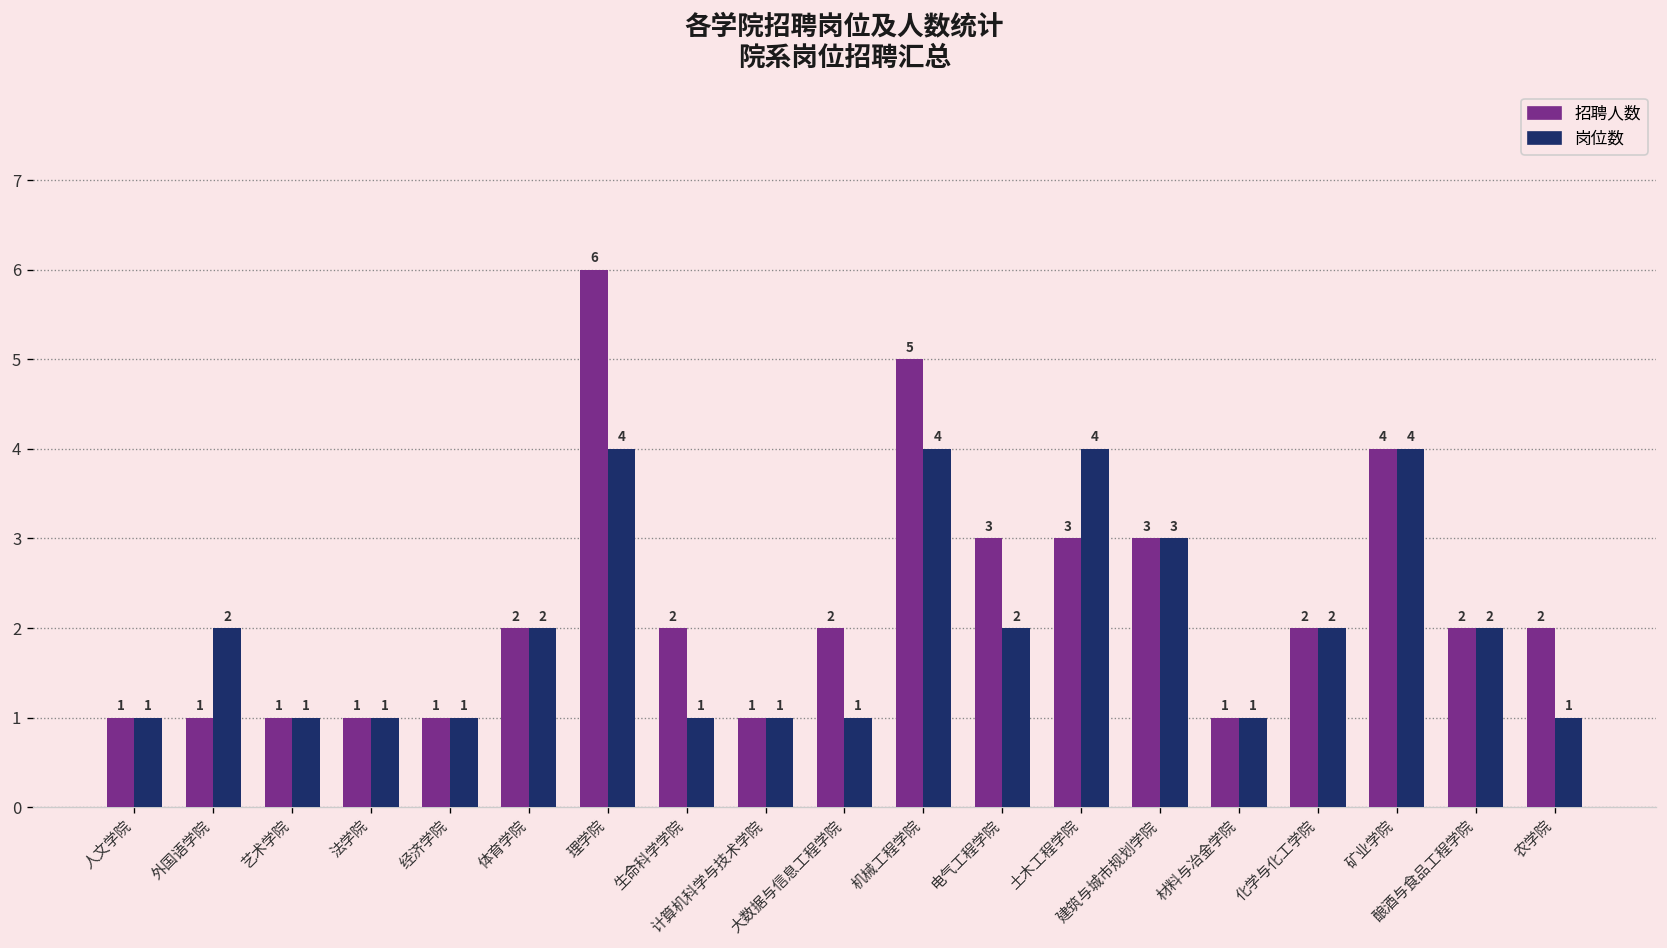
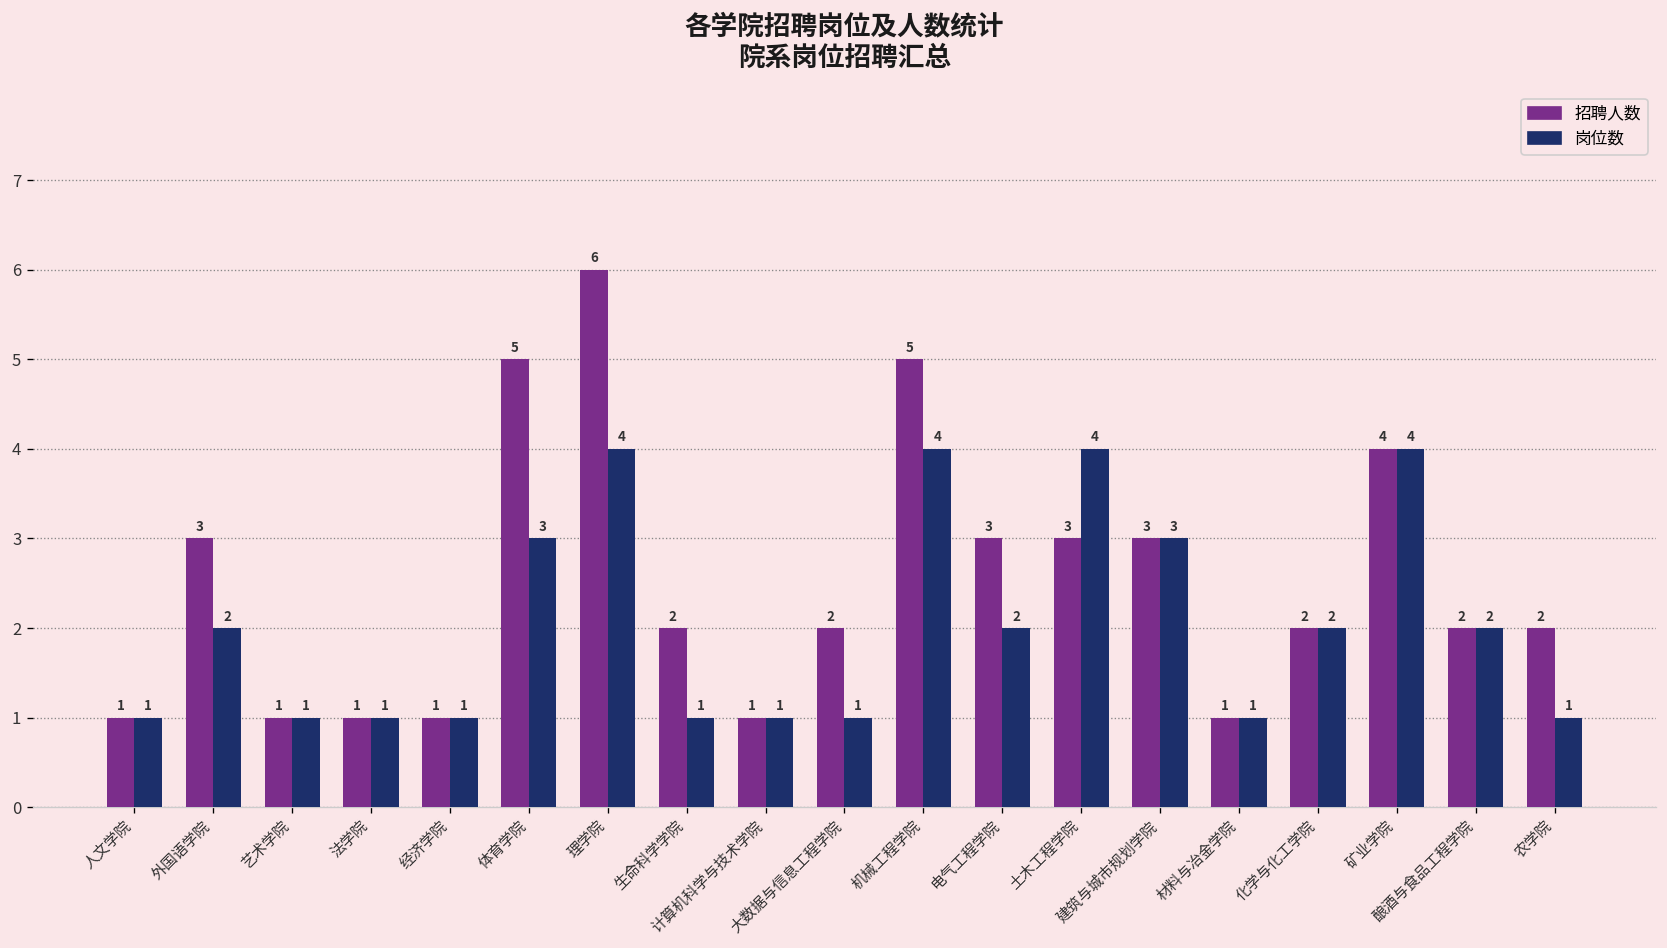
  {
    "招聘人数": {
      "人文学院": 1,
-     "外国语学院": 1,
+     "外国语学院": 3,
      "艺术学院": 1,
      "法学院": 1,
      "经济学院": 1,
-     "体育学院": 2,
+     "体育学院": 5,
      "理学院": 6,
      "生命科学学院": 2,
      "计算机科学与技术学院": 1,
      "大数据与信息工程学院": 2,
      "机械工程学院": 5,
      "电气工程学院": 3,
      "土木工程学院": 3,
      "建筑与城市规划学院": 3,
      "材料与冶金学院": 1,
      "化学与化工学院": 2,
      "矿业学院": 4,
      "酿酒与食品工程学院": 2,
      "农学院": 2
    },
    "岗位数": {
      "人文学院": 1,
      "外国语学院": 2,
      "艺术学院": 1,
      "法学院": 1,
      "经济学院": 1,
-     "体育学院": 2,
+     "体育学院": 3,
      "理学院": 4,
      "生命科学学院": 1,
      "计算机科学与技术学院": 1,
      "大数据与信息工程学院": 1,
      "机械工程学院": 4,
      "电气工程学院": 2,
      "土木工程学院": 4,
      "建筑与城市规划学院": 3,
      "材料与冶金学院": 1,
      "化学与化工学院": 2,
      "矿业学院": 4,
      "酿酒与食品工程学院": 2,
      "农学院": 1
    }
  }
